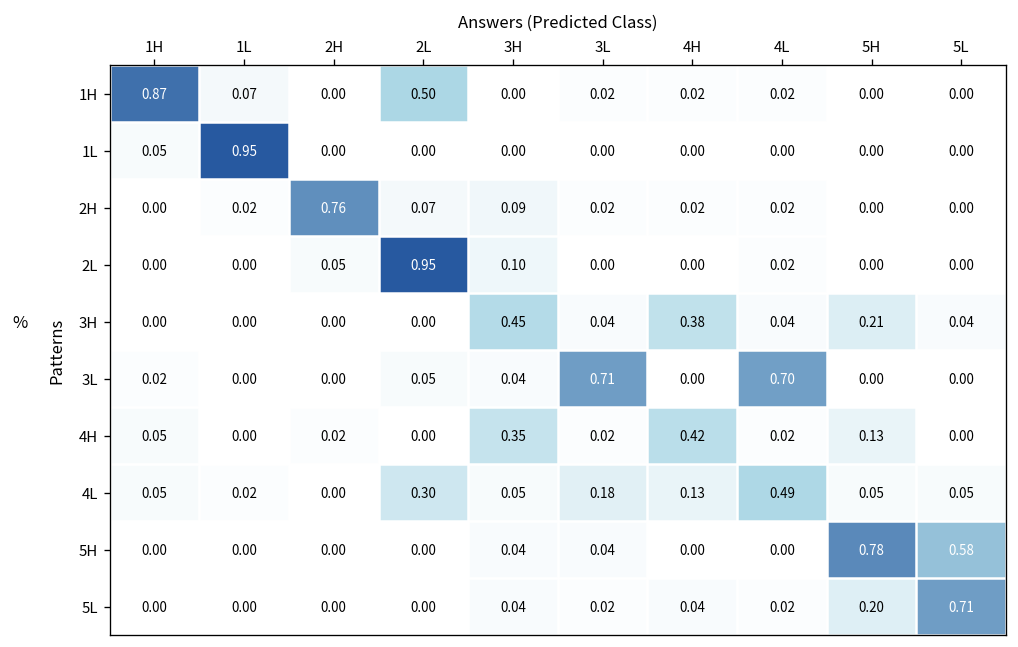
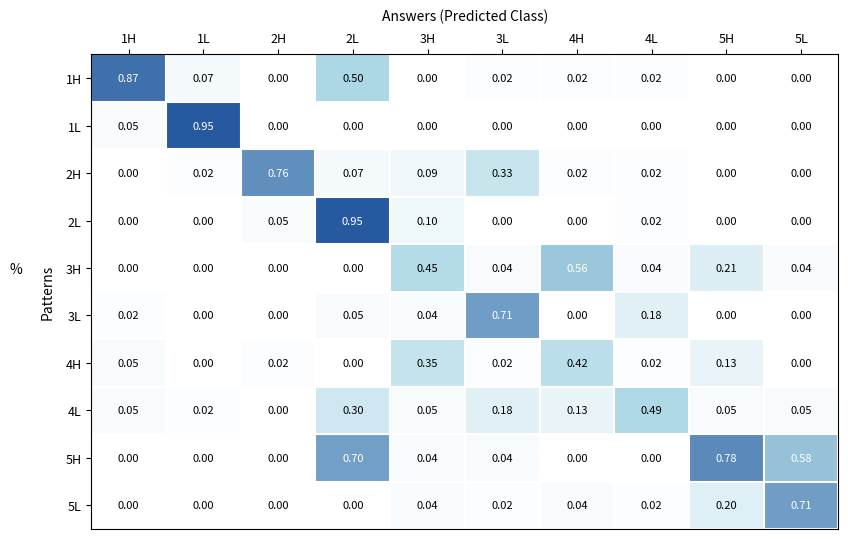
  {
    "1H": {
      "1H": 0.87,
      "1L": 0.07,
      "2H": 0.00,
      "2L": 0.50,
      "3H": 0.00,
      "3L": 0.02,
      "4H": 0.02,
      "4L": 0.02,
      "5H": 0.00,
      "5L": 0.00
    },
    "1L": {
      "1H": 0.05,
      "1L": 0.95,
      "2H": 0.00,
      "2L": 0.00,
      "3H": 0.00,
      "3L": 0.00,
      "4H": 0.00,
      "4L": 0.00,
      "5H": 0.00,
      "5L": 0.00
    },
    "2H": {
      "1H": 0.00,
      "1L": 0.02,
      "2H": 0.76,
      "2L": 0.07,
      "3H": 0.09,
-     "3L": 0.02,
+     "3L": 0.33,
      "4H": 0.02,
      "4L": 0.02,
      "5H": 0.00,
      "5L": 0.00
    },
    "2L": {
      "1H": 0.00,
      "1L": 0.00,
      "2H": 0.05,
      "2L": 0.95,
      "3H": 0.10,
      "3L": 0.00,
      "4H": 0.00,
      "4L": 0.02,
      "5H": 0.00,
      "5L": 0.00
    },
    "3H": {
      "1H": 0.00,
      "1L": 0.00,
      "2H": 0.00,
      "2L": 0.00,
      "3H": 0.45,
      "3L": 0.04,
-     "4H": 0.38,
+     "4H": 0.56,
      "4L": 0.04,
      "5H": 0.21,
      "5L": 0.04
    },
    "3L": {
      "1H": 0.02,
      "1L": 0.00,
      "2H": 0.00,
      "2L": 0.05,
      "3H": 0.04,
      "3L": 0.71,
      "4H": 0.00,
-     "4L": 0.70,
+     "4L": 0.18,
      "5H": 0.00,
      "5L": 0.00
    },
    "4H": {
      "1H": 0.05,
      "1L": 0.00,
      "2H": 0.02,
      "2L": 0.00,
      "3H": 0.35,
      "3L": 0.02,
      "4H": 0.42,
      "4L": 0.02,
      "5H": 0.13,
      "5L": 0.00
    },
    "4L": {
      "1H": 0.05,
      "1L": 0.02,
      "2H": 0.00,
      "2L": 0.30,
      "3H": 0.05,
      "3L": 0.18,
      "4H": 0.13,
      "4L": 0.49,
      "5H": 0.05,
      "5L": 0.05
    },
    "5H": {
      "1H": 0.00,
      "1L": 0.00,
      "2H": 0.00,
-     "2L": 0.00,
+     "2L": 0.70,
      "3H": 0.04,
      "3L": 0.04,
      "4H": 0.00,
      "4L": 0.00,
      "5H": 0.78,
      "5L": 0.58
    },
    "5L": {
      "1H": 0.00,
      "1L": 0.00,
      "2H": 0.00,
      "2L": 0.00,
      "3H": 0.04,
      "3L": 0.02,
      "4H": 0.04,
      "4L": 0.02,
      "5H": 0.20,
      "5L": 0.71
    }
  }
